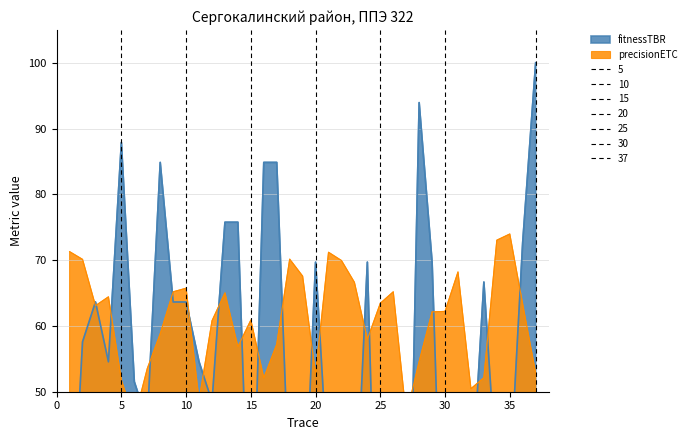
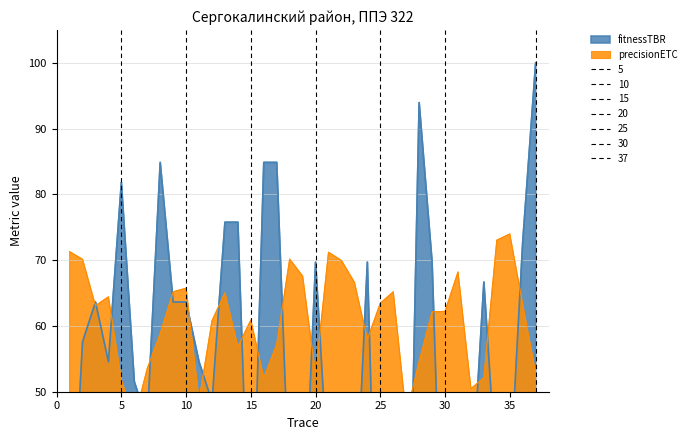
  {
    "fitnessTBR": {
-     "5": 88,
+     "5": 82,
      "10": 64,
      "20": 70
    },
    "precisionETC": {
      "5": 52,
      "10": 66,
      "15": 61,
      "20": 53,
      "25": 63,
      "30": 62,
      "35": 74
    }
  }
